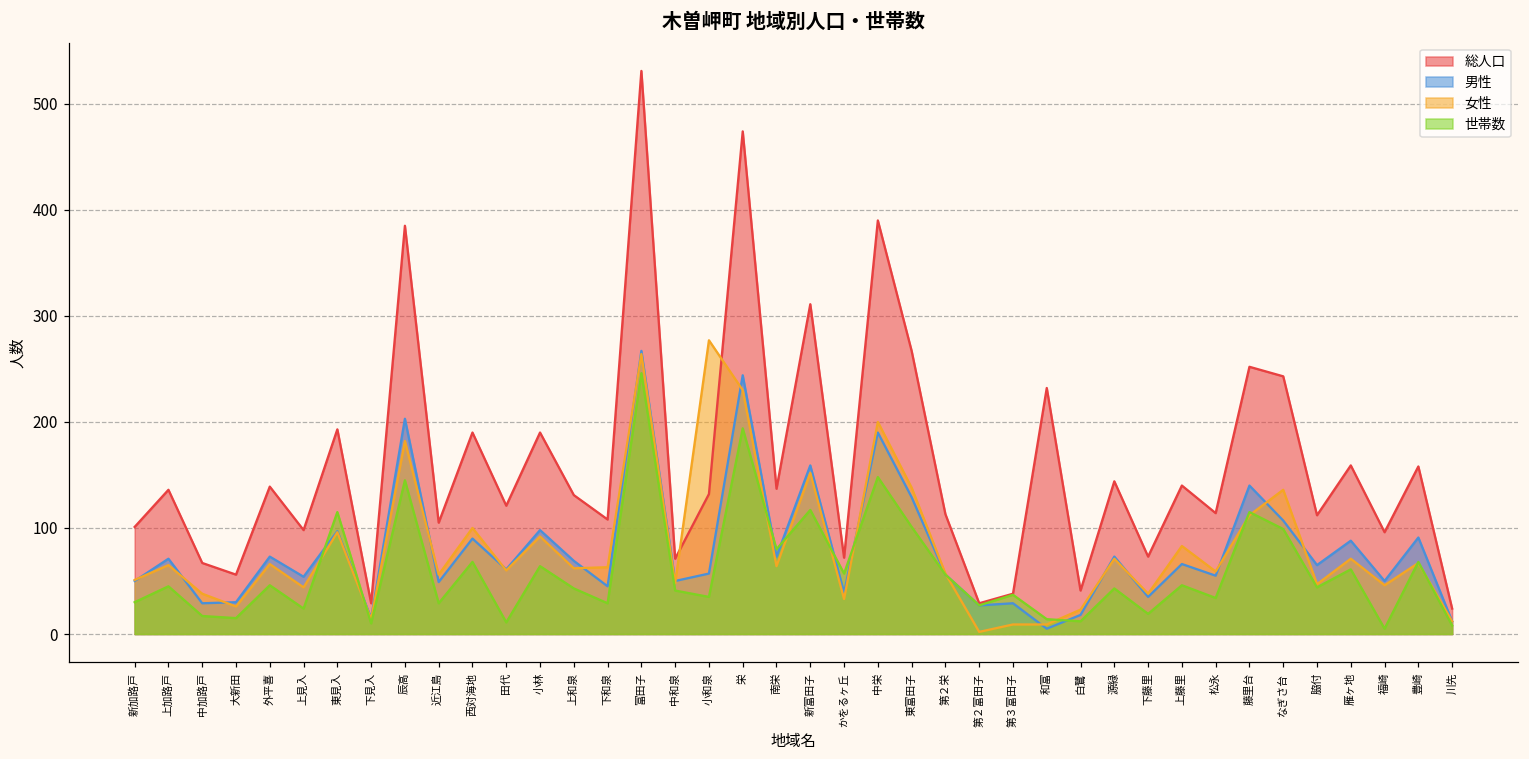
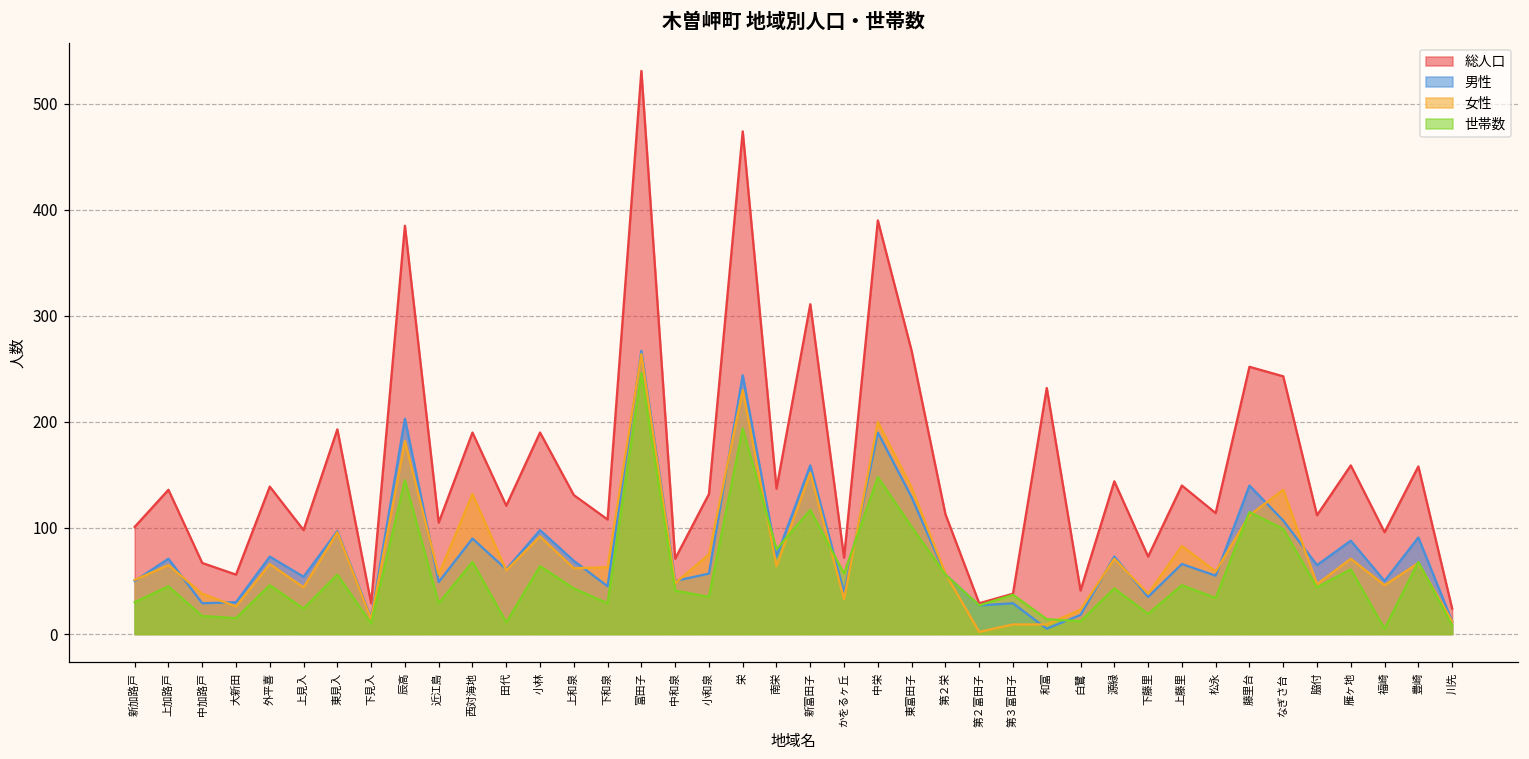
  {
    "総人口": {
      "新加路戸": 100,
      "上加路戸": 140,
      "中加路戸": 70,
      "大新田": 60,
      "外平喜": 140,
      "上見入": 100,
      "東見入": 190,
      "下見入": 30,
      "辰高": 390,
      "近江島": 110,
      "西対海地": 190,
      "田代": 120,
      "小林": 190,
      "上和泉": 130,
      "下和泉": 110,
      "富田子": 530,
      "中和泉": 70,
      "小和泉": 130,
      "栄": 470,
      "南栄": 140,
      "新富田子": 310,
      "かをるヶ丘": 70,
      "中栄": 390,
      "東富田子": 270,
      "第２栄": 110,
      "和富": 230,
      "白鷺": 40,
      "源緑": 140,
      "下藤里": 70,
      "上藤里": 140,
      "松永": 110,
      "藤里台": 250,
      "なぎさ台": 240,
      "脇付": 110,
      "雁ヶ地": 160,
      "福崎": 100,
      "豊崎": 160,
      "川先": 20
    },
    "男性": {
      "上加路戸": 70,
      "中加路戸": 30,
      "大新田": 30,
      "外平喜": 70,
      "上見入": 50,
      "辰高": 200,
      "近江島": 50,
      "西対海地": 90,
      "小林": 100,
      "上和泉": 70,
      "下和泉": 50,
      "富田子": 270,
      "小和泉": 60,
      "栄": 240,
      "南栄": 70,
      "新富田子": 160,
      "かをるヶ丘": 40,
      "中栄": 190,
      "東富田子": 130,
      "第３富田子": 30,
      "和富": 10,
      "白鷺": 20,
      "下藤里": 40,
      "上藤里": 70,
      "松永": 60,
      "藤里台": 140,
      "なぎさ台": 110,
      "脇付": 70,
      "雁ヶ地": 90,
      "福崎": 50,
      "豊崎": 90
    },
    "女性": {
      "上加路戸": 70,
      "中加路戸": 40,
      "大新田": 30,
      "外平喜": 70,
      "上見入": 40,
      "辰高": 180,
      "近江島": 60,
-     "西対海地": 100,
+     "西対海地": 130,
      "小林": 90,
      "上和泉": 60,
      "下和泉": 60,
      "富田子": 260,
-     "小和泉": 280,
+     "小和泉": 80,
      "栄": 230,
      "南栄": 60,
      "新富田子": 150,
      "かをるヶ丘": 30,
      "中栄": 200,
      "東富田子": 140,
      "第２富田子": 0,
      "第３富田子": 10,
      "和富": 10,
      "白鷺": 20,
      "下藤里": 40,
      "上藤里": 80,
      "松永": 60,
      "藤里台": 110,
      "なぎさ台": 140,
      "脇付": 50,
      "雁ヶ地": 70,
      "福崎": 50
    },
    "世帯数": {
      "新加路戸": 30,
      "上加路戸": 50,
      "中加路戸": 20,
      "大新田": 20,
      "外平喜": 50,
      "上見入": 20,
-     "東見入": 120,
+     "東見入": 60,
      "下見入": 10,
      "辰高": 150,
      "近江島": 30,
      "西対海地": 70,
      "田代": 10,
      "小林": 60,
      "上和泉": 40,
      "下和泉": 30,
      "富田子": 250,
      "中和泉": 40,
      "小和泉": 40,
      "栄": 190,
      "南栄": 80,
      "新富田子": 120,
      "かをるヶ丘": 60,
      "中栄": 150,
      "東富田子": 100,
      "和富": 10,
      "白鷺": 10,
      "源緑": 40,
      "下藤里": 20,
      "上藤里": 50,
      "松永": 30,
      "藤里台": 120,
      "なぎさ台": 100,
      "脇付": 40,
      "雁ヶ地": 60,
      "福崎": 10,
      "川先": 10
    }
  }
